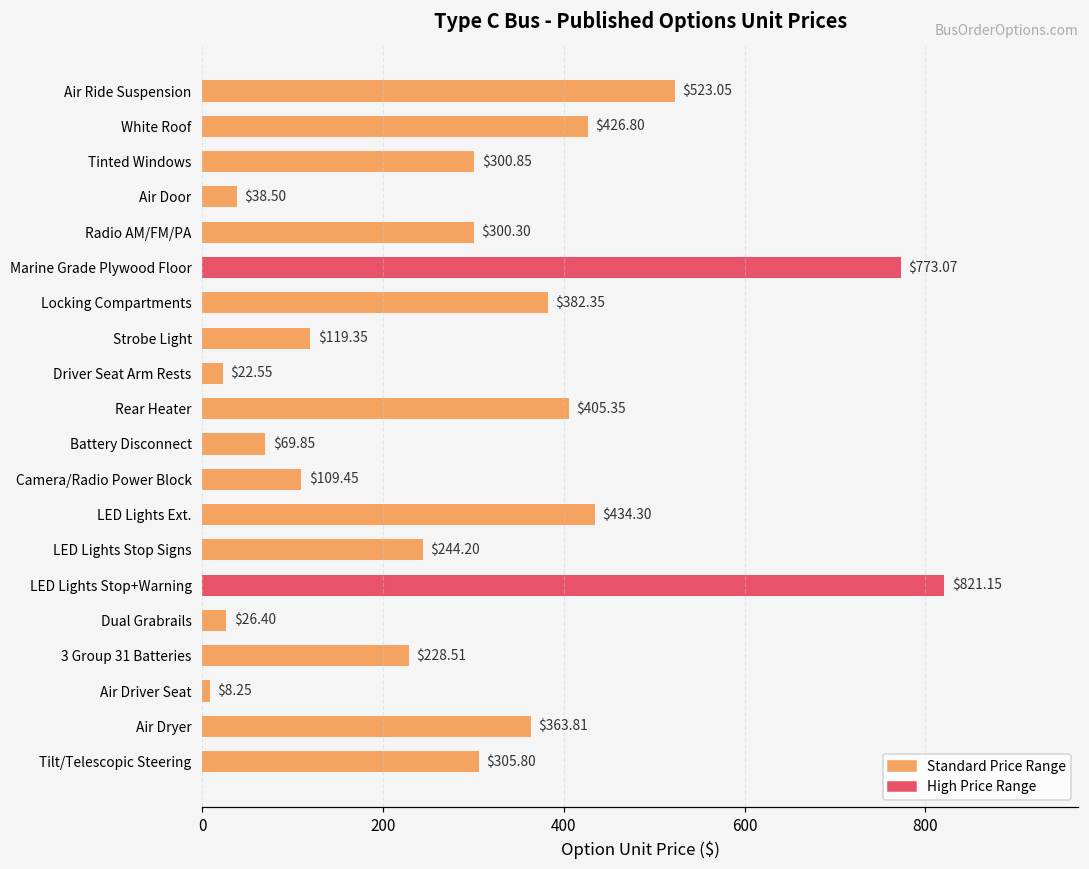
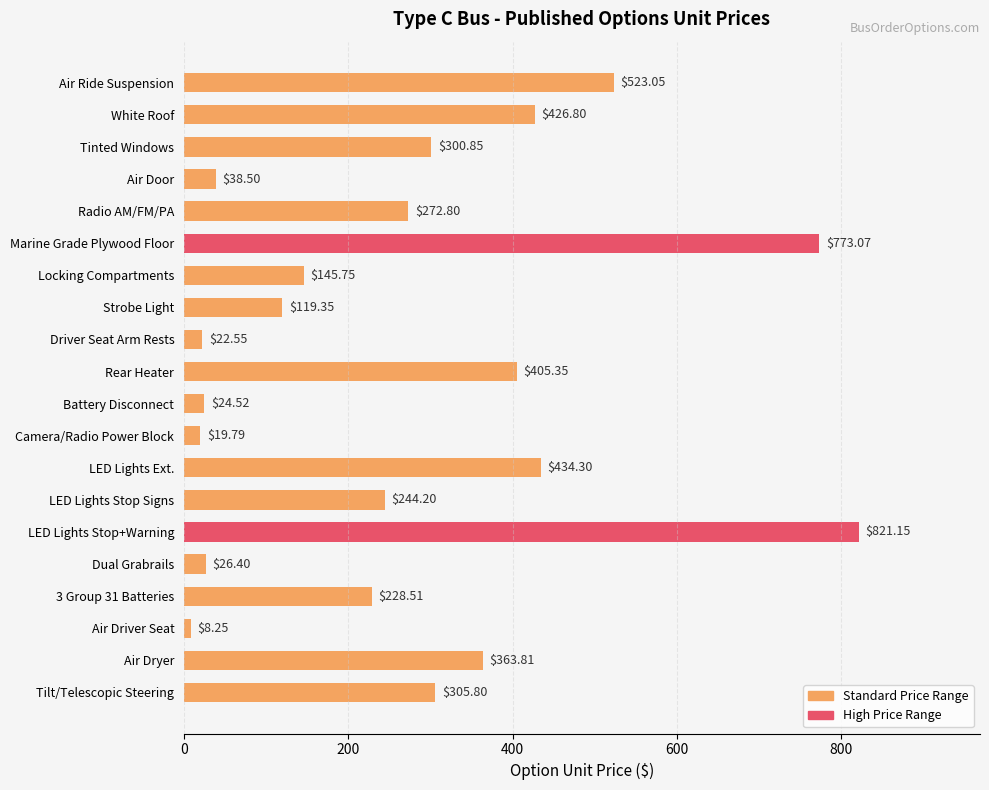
  {
    "Air Ride Suspension": "$523.05",
    "White Roof": "$426.80",
    "Tinted Windows": "$300.85",
    "Air Door": "$38.50",
-   "Radio AM/FM/PA": "$300.30",
+   "Radio AM/FM/PA": "$272.80",
    "Marine Grade Plywood Floor": "$773.07",
-   "Locking Compartments": "$382.35",
+   "Locking Compartments": "$145.75",
    "Strobe Light": "$119.35",
    "Driver Seat Arm Rests": "$22.55",
    "Rear Heater": "$405.35",
-   "Battery Disconnect": "$69.85",
-   "Camera/Radio Power Block": "$109.45",
+   "Battery Disconnect": "$24.52",
+   "Camera/Radio Power Block": "$19.79",
    "LED Lights Ext.": "$434.30",
    "LED Lights Stop Signs": "$244.20",
    "LED Lights Stop+Warning": "$821.15",
    "Dual Grabrails": "$26.40",
    "3 Group 31 Batteries": "$228.51",
    "Air Driver Seat": "$8.25",
    "Air Dryer": "$363.81",
    "Tilt/Telescopic Steering": "$305.80"
  }
